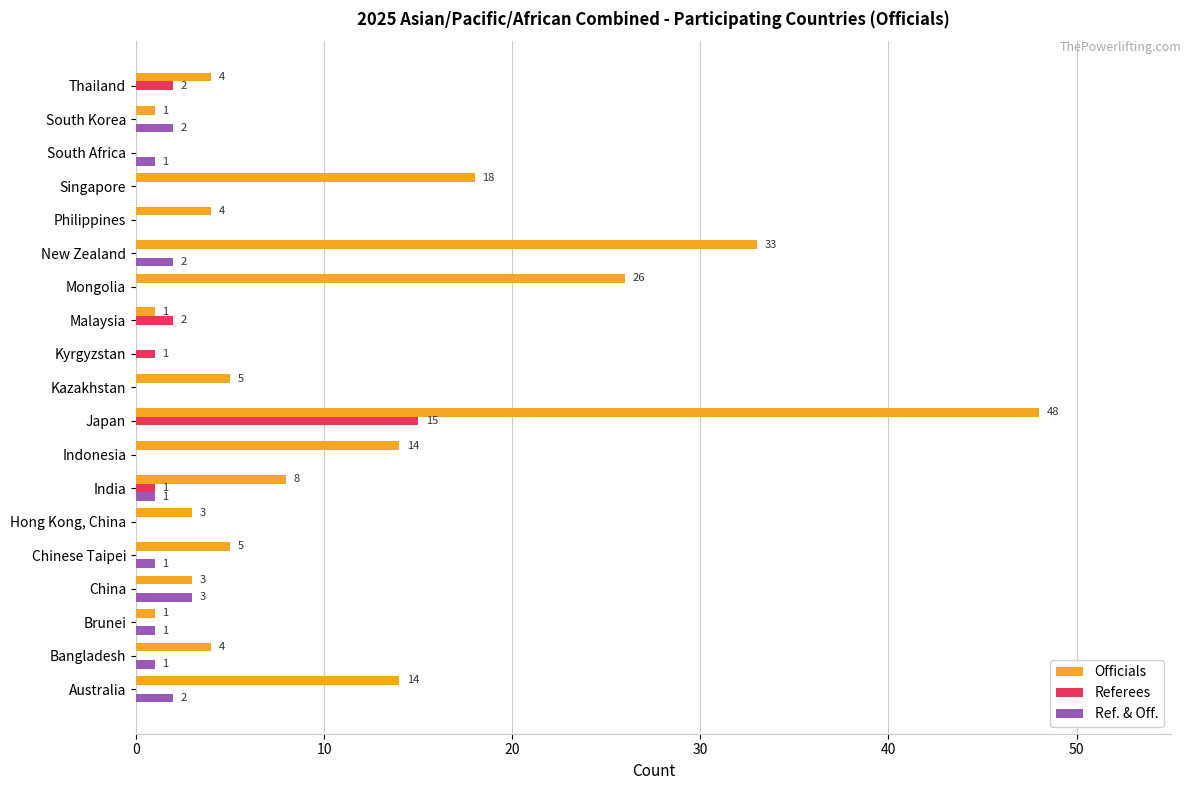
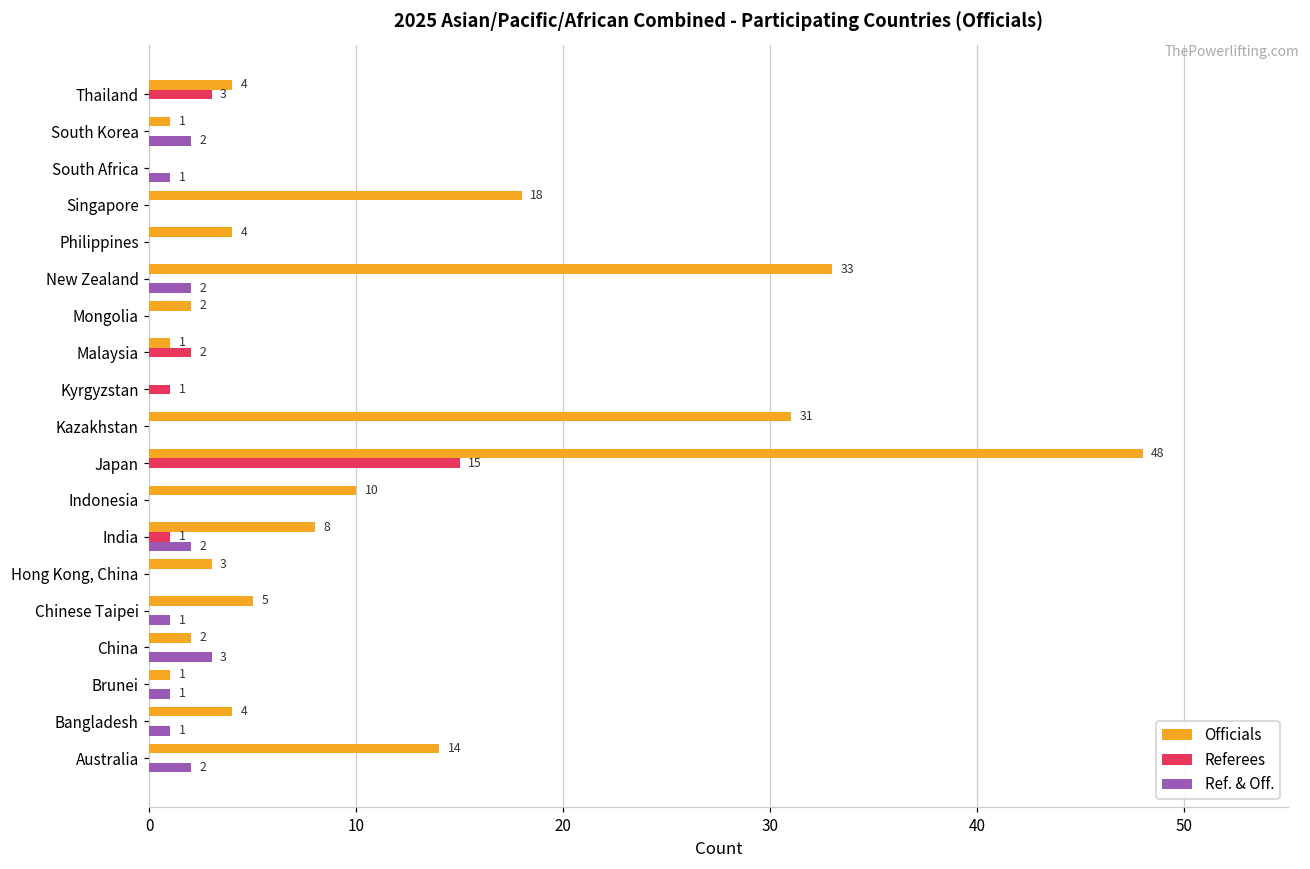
  {
    "Officials": {
      "Thailand": 4,
      "South Korea": 1,
      "Singapore": 18,
      "Philippines": 4,
      "New Zealand": 33,
-     "Mongolia": 26,
+     "Mongolia": 2,
      "Malaysia": 1,
-     "Kazakhstan": 5,
+     "Kazakhstan": 31,
      "Japan": 48,
-     "Indonesia": 14,
+     "Indonesia": 10,
      "India": 8,
      "Hong Kong, China": 3,
      "Chinese Taipei": 5,
-     "China": 3,
+     "China": 2,
      "Brunei": 1,
      "Bangladesh": 4,
      "Australia": 14
    },
    "Referees": {
-     "Thailand": 2,
+     "Thailand": 3,
      "Malaysia": 2,
      "Kyrgyzstan": 1,
      "Japan": 15,
      "India": 1
    },
    "Ref. & Off.": {
      "South Korea": 2,
      "South Africa": 1,
      "New Zealand": 2,
-     "India": 1,
+     "India": 2,
      "Chinese Taipei": 1,
      "China": 3,
      "Brunei": 1,
      "Bangladesh": 1,
      "Australia": 2
    }
  }
